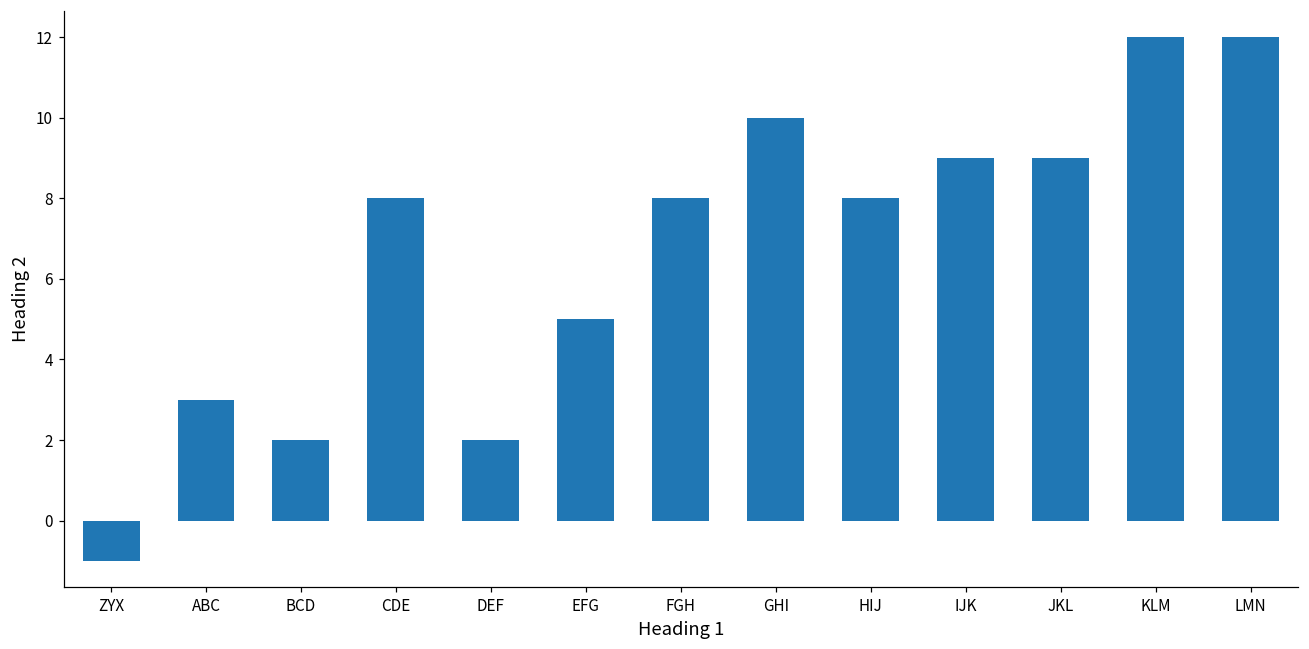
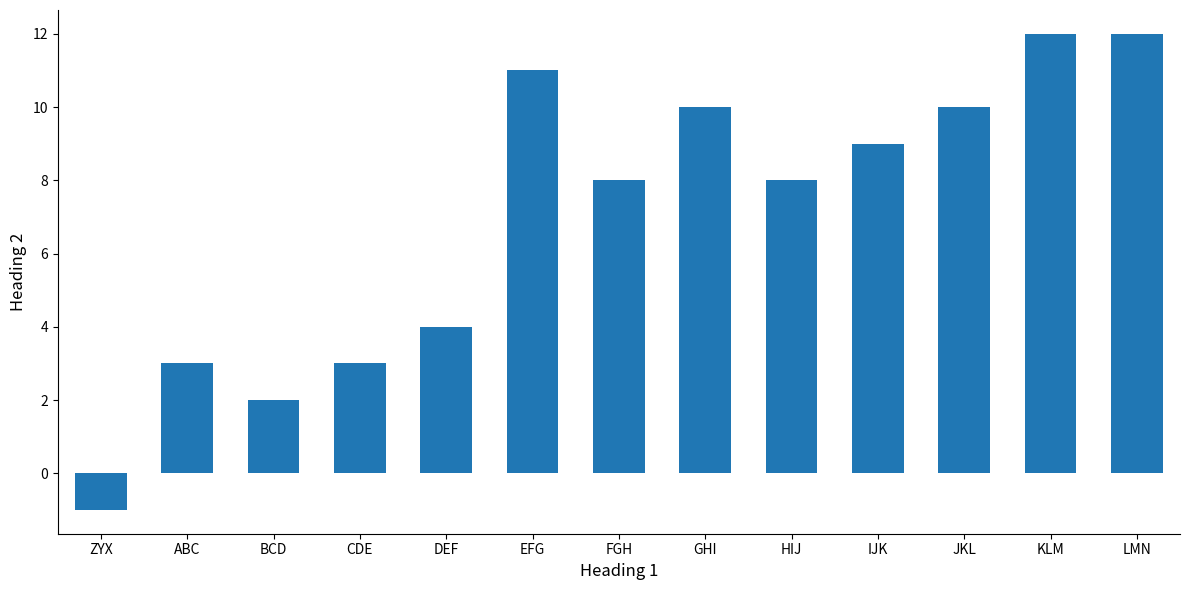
  {
    "ZYX": -1,
    "ABC": 3,
    "BCD": 2,
-   "CDE": 8,
-   "DEF": 2,
-   "EFG": 5,
+   "CDE": 3,
+   "DEF": 4,
+   "EFG": 11,
    "FGH": 8,
    "GHI": 10,
    "HIJ": 8,
    "IJK": 9,
-   "JKL": 9,
+   "JKL": 10,
    "KLM": 12,
    "LMN": 12
  }
